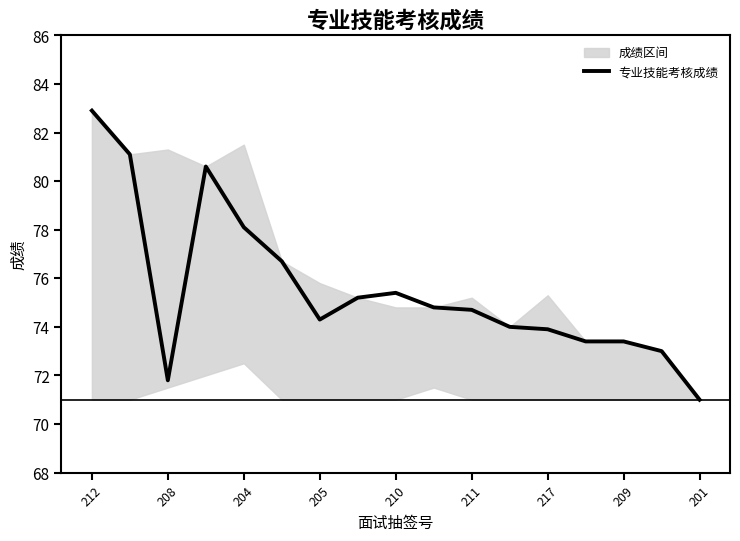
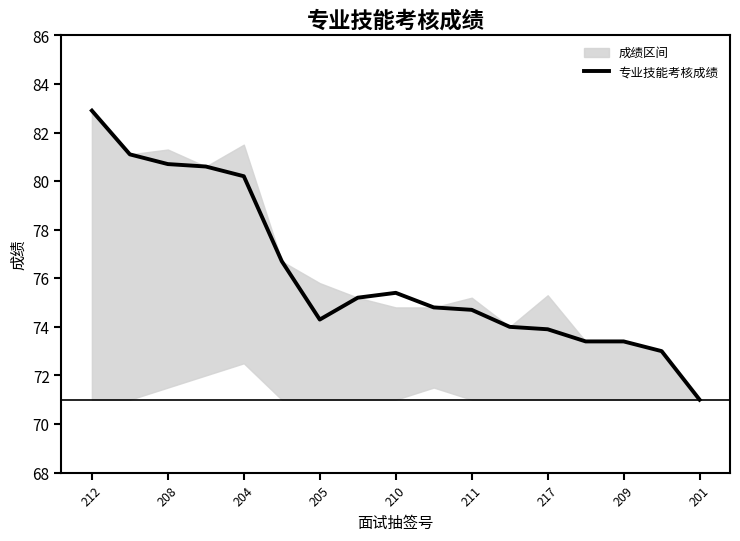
  {
    "专业技能考核成绩": {
-     "208": 71.8,
-     "204": 78.1,
+     "208": 80.7,
+     "204": 80.2,
      "205": 74.3,
      "210": 75.4,
      "211": 74.7,
      "217": 73.9
    }
  }
